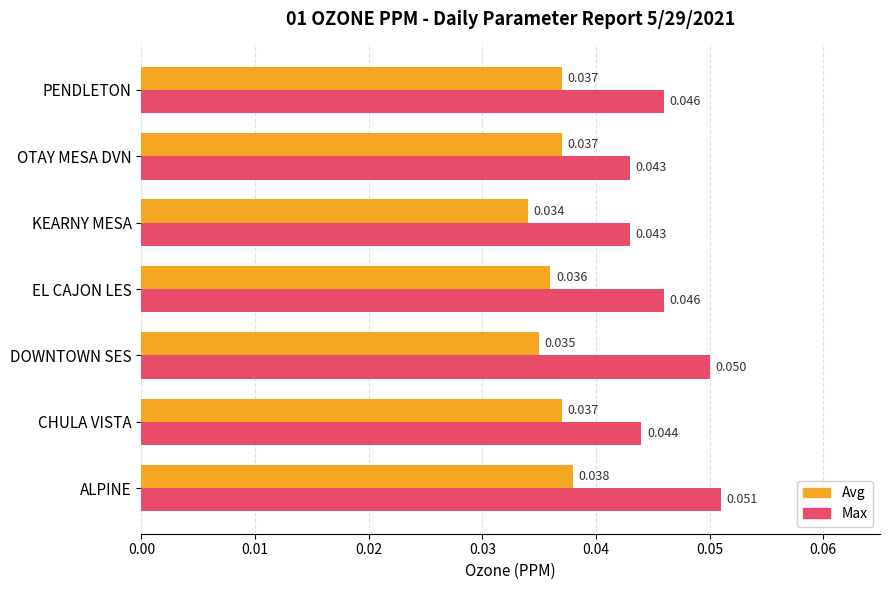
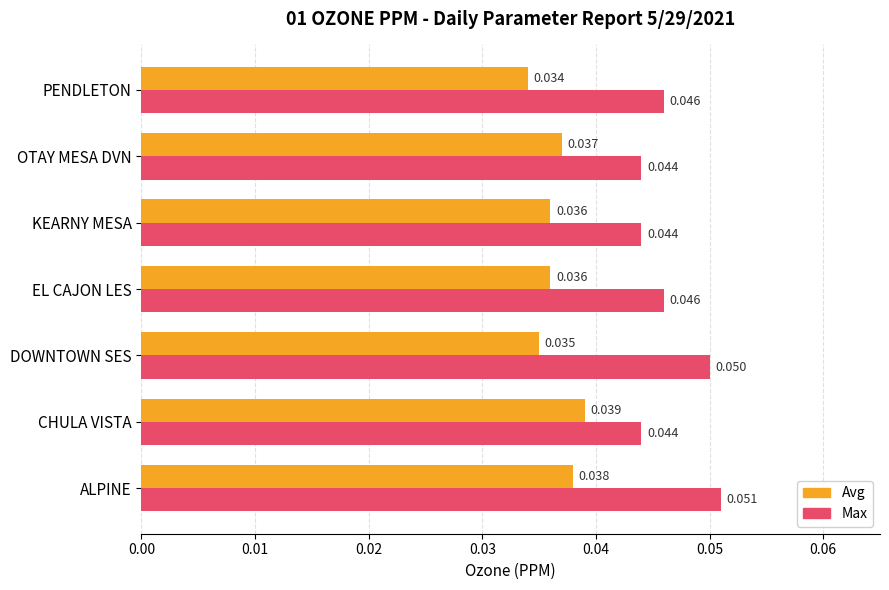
  {
    "Avg": {
-     "PENDLETON": 0.037,
+     "PENDLETON": 0.034,
      "OTAY MESA DVN": 0.037,
-     "KEARNY MESA": 0.034,
+     "KEARNY MESA": 0.036,
      "EL CAJON LES": 0.036,
      "DOWNTOWN SES": 0.035,
-     "CHULA VISTA": 0.037,
+     "CHULA VISTA": 0.039,
      "ALPINE": 0.038
    },
    "Max": {
      "PENDLETON": 0.046,
-     "OTAY MESA DVN": 0.043,
-     "KEARNY MESA": 0.043,
+     "OTAY MESA DVN": 0.044,
+     "KEARNY MESA": 0.044,
      "EL CAJON LES": 0.046,
      "DOWNTOWN SES": 0.050,
      "CHULA VISTA": 0.044,
      "ALPINE": 0.051
    }
  }
